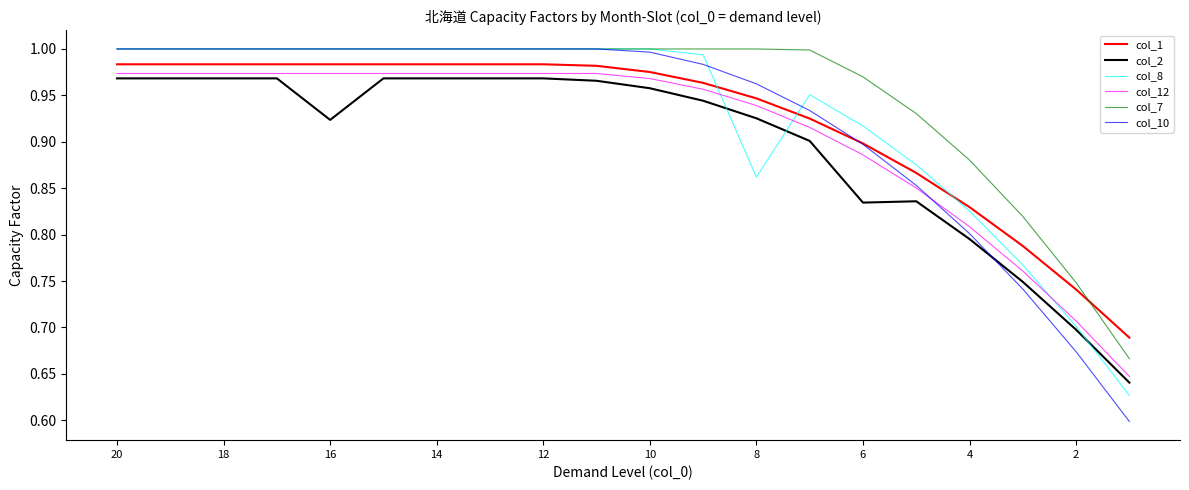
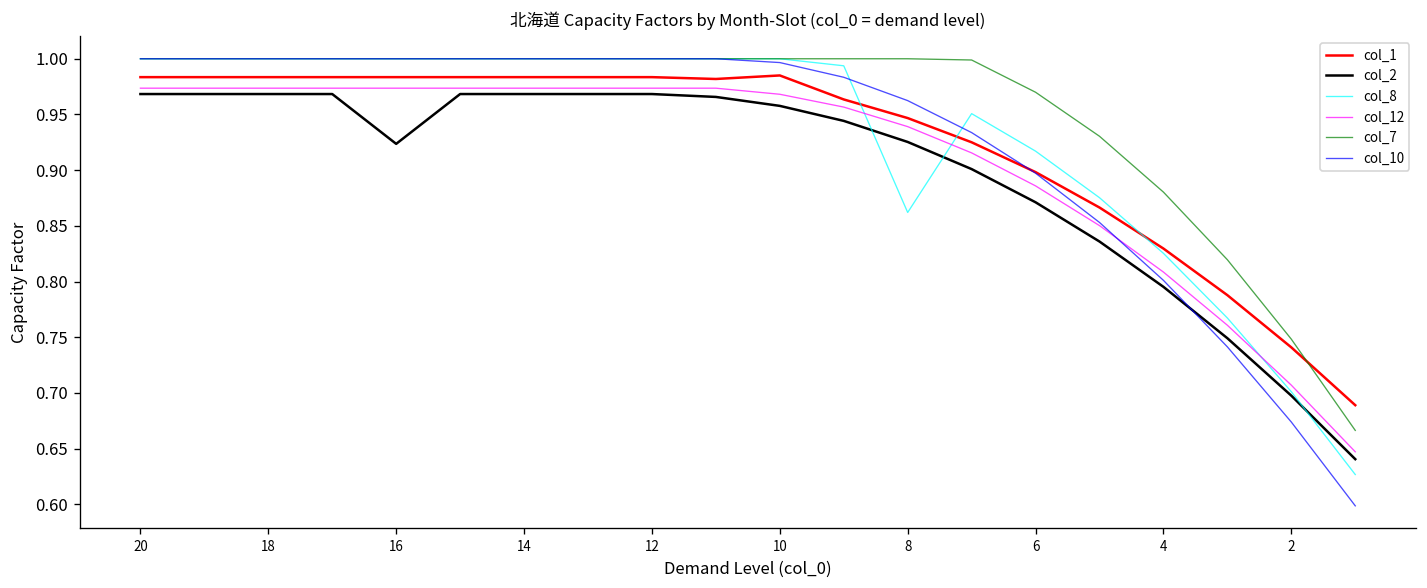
  {
    "col_1": {
      "20": 0.98,
      "18": 0.98,
      "16": 0.98,
      "14": 0.98,
      "12": 0.98,
-     "10": 0.98,
+     "10": 0.99,
      "8": 0.95,
      "4": 0.83,
      "2": 0.74
    },
    "col_2": {
      "20": 0.97,
      "18": 0.97,
      "16": 0.92,
      "14": 0.97,
      "12": 0.97,
      "10": 0.96,
      "8": 0.93,
-     "6": 0.83,
+     "6": 0.87,
      "4": 0.80,
      "2": 0.70
    },
    "col_8": {
      "8": 0.86,
      "6": 0.92,
      "4": 0.83,
      "2": 0.70
    },
    "col_12": {
      "20": 0.97,
      "18": 0.97,
      "16": 0.97,
      "14": 0.97,
      "12": 0.97,
      "10": 0.97,
      "8": 0.94,
      "6": 0.89,
      "4": 0.81,
      "2": 0.71
    },
    "col_7": {
      "8": 1.00,
      "6": 0.97,
      "4": 0.88,
      "2": 0.75
    },
    "col_10": {
      "10": 1.00,
      "8": 0.96,
      "4": 0.80,
      "2": 0.67
    }
  }
